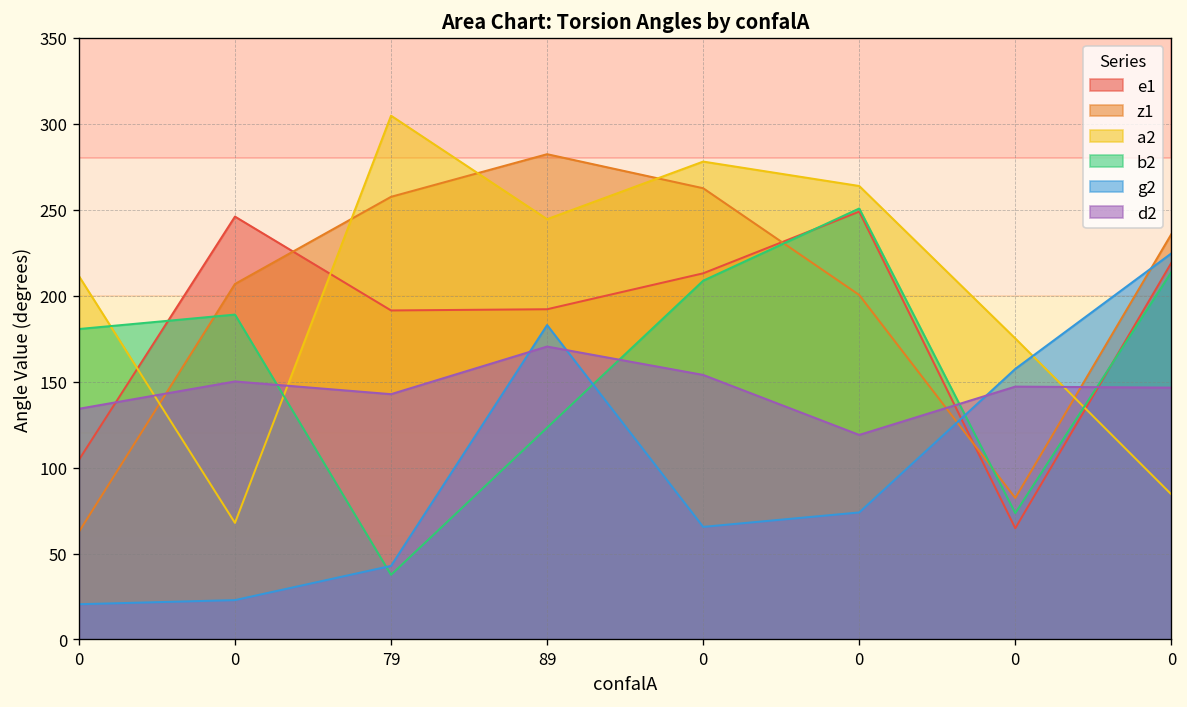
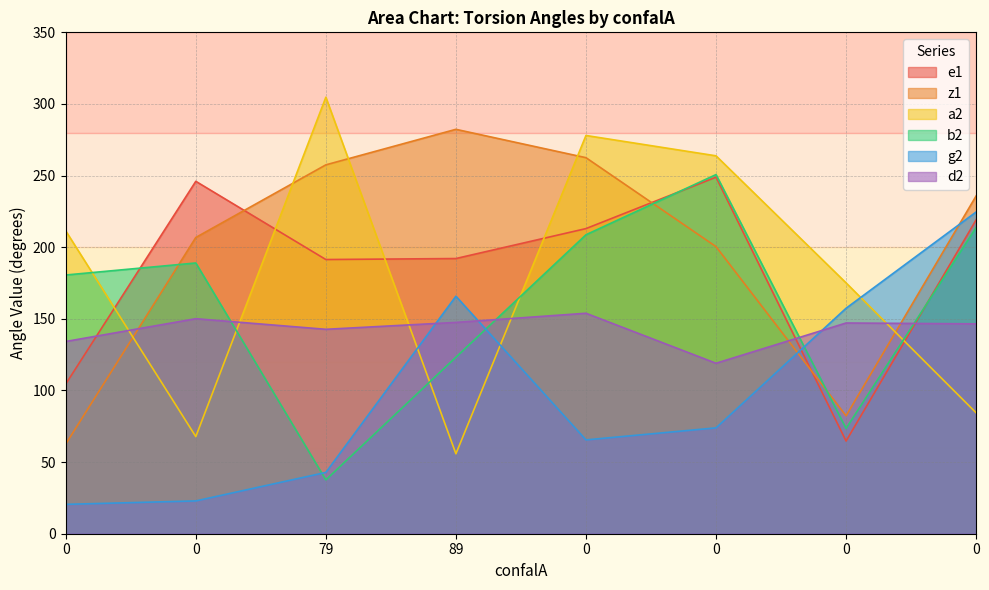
  {
    "a2": {
      "79": 305,
-     "89": 245
+     "89": 56
    },
    "b2": {
      "79": 38,
      "89": 123
    },
    "g2": {
      "79": 43,
-     "89": 183
+     "89": 166
    },
    "d2": {
      "79": 143,
-     "89": 170
+     "89": 148
    }
  }
